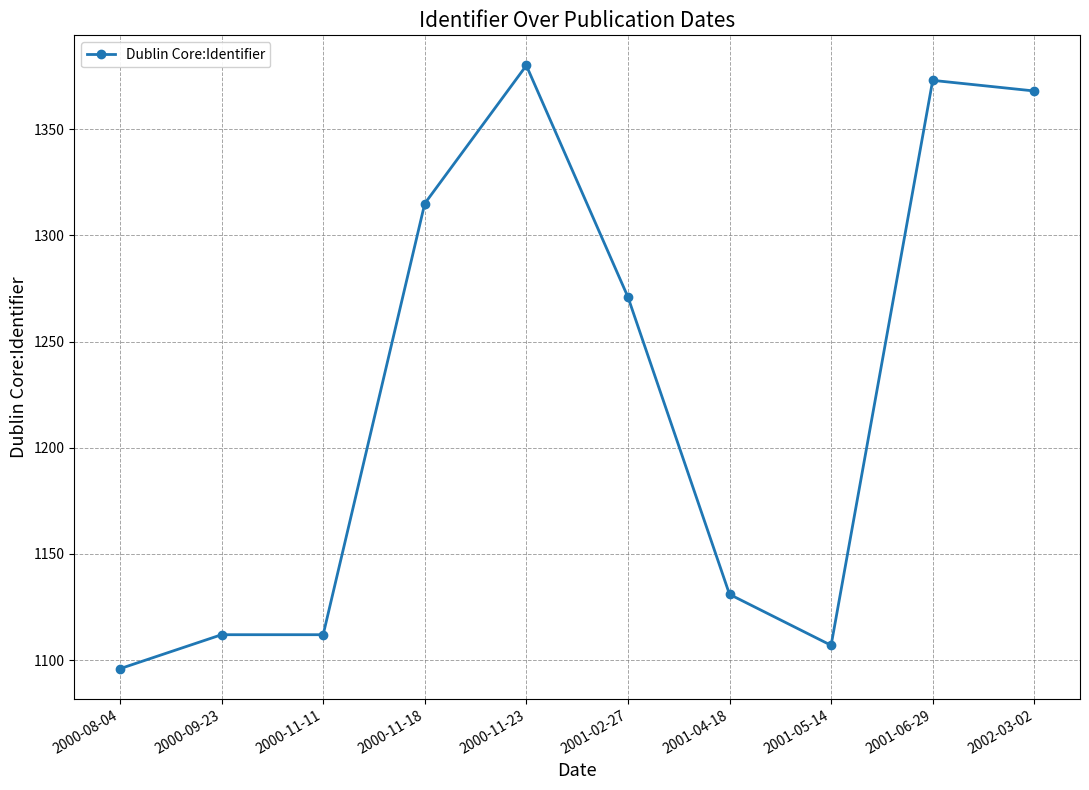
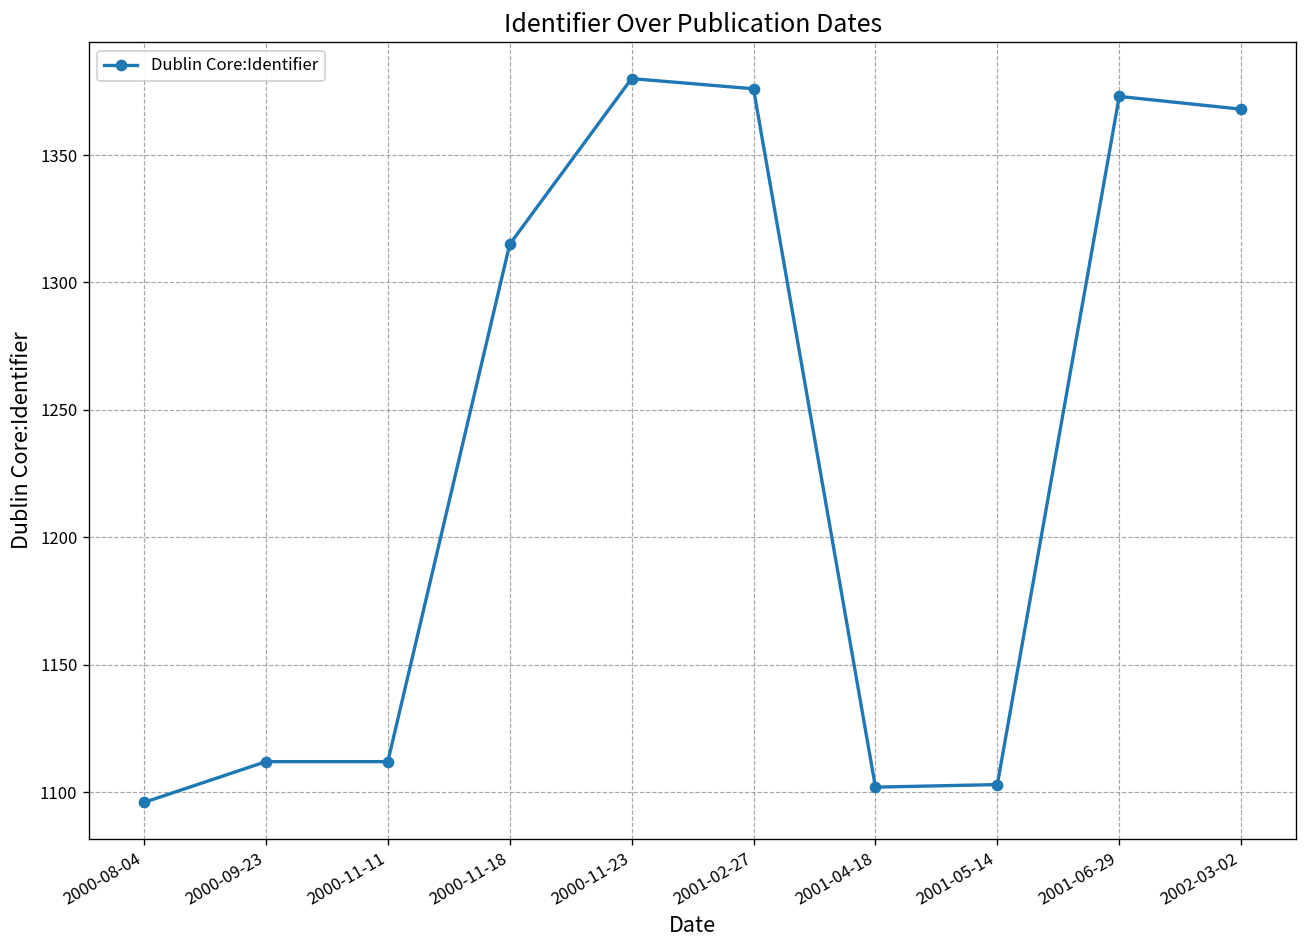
  {
    "2000-08-04": 1096,
    "2000-09-23": 1112,
    "2000-11-11": 1112,
    "2000-11-18": 1315,
    "2000-11-23": 1380,
-   "2001-02-27": 1271,
-   "2001-04-18": 1131,
-   "2001-05-14": 1107,
+   "2001-02-27": 1376,
+   "2001-04-18": 1102,
+   "2001-05-14": 1103,
    "2001-06-29": 1373,
    "2002-03-02": 1368
  }
